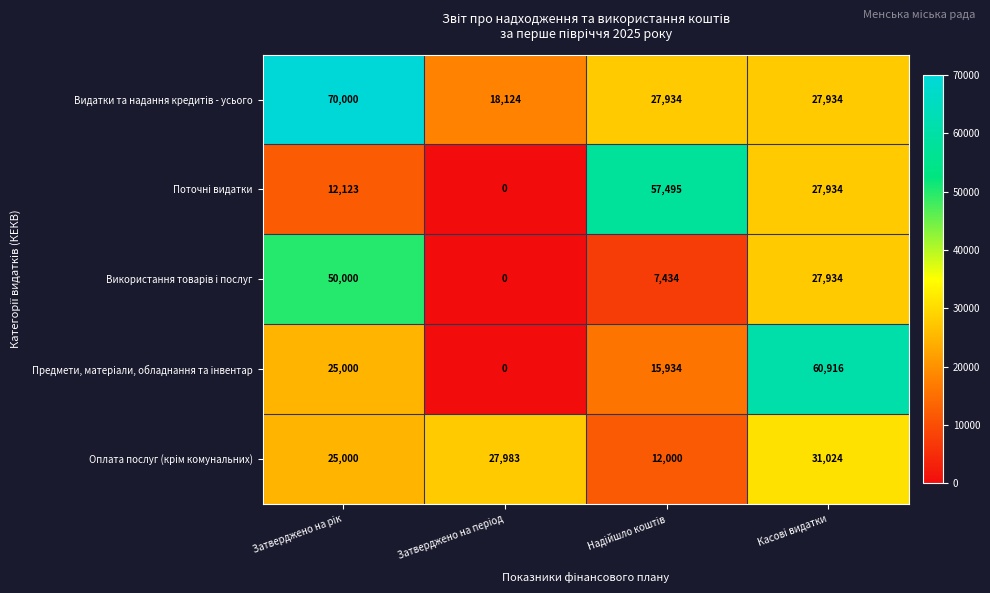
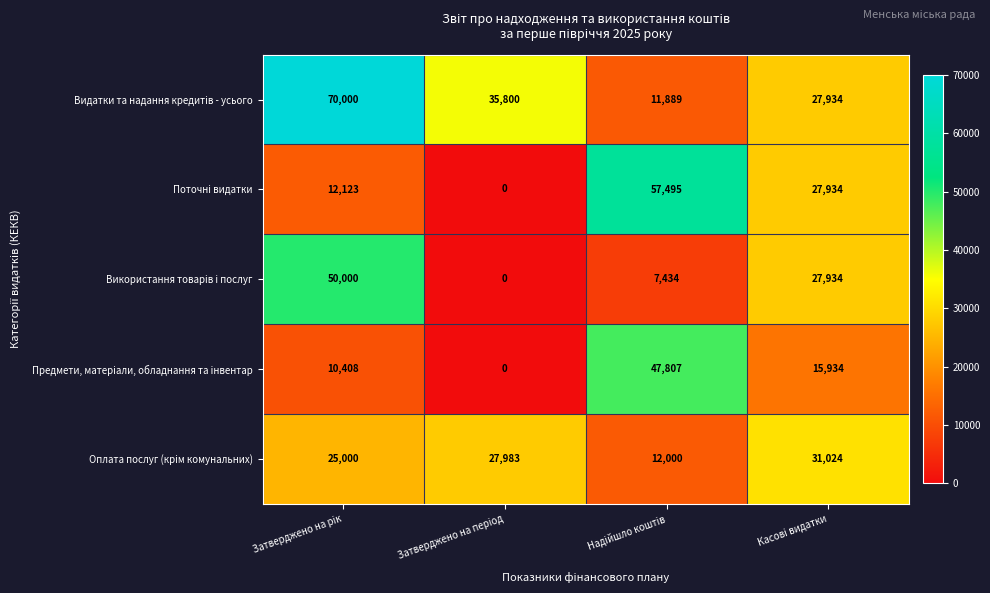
  {
    "Видатки та надання кредитів - усього": {
      "Затверджено на рік": "70,000",
-     "Затверджено на період": "18,124",
-     "Надійшло коштів": "27,934",
+     "Затверджено на період": "35,800",
+     "Надійшло коштів": "11,889",
      "Касові видатки": "27,934"
    },
    "Поточні видатки": {
      "Затверджено на рік": "12,123",
      "Затверджено на період": "0",
      "Надійшло коштів": "57,495",
      "Касові видатки": "27,934"
    },
    "Використання товарів і послуг": {
      "Затверджено на рік": "50,000",
      "Затверджено на період": "0",
      "Надійшло коштів": "7,434",
      "Касові видатки": "27,934"
    },
    "Предмети, матеріали, обладнання та інвентар": {
-     "Затверджено на рік": "25,000",
+     "Затверджено на рік": "10,408",
      "Затверджено на період": "0",
-     "Надійшло коштів": "15,934",
-     "Касові видатки": "60,916"
+     "Надійшло коштів": "47,807",
+     "Касові видатки": "15,934"
    },
    "Оплата послуг (крім комунальних)": {
      "Затверджено на рік": "25,000",
      "Затверджено на період": "27,983",
      "Надійшло коштів": "12,000",
      "Касові видатки": "31,024"
    }
  }
